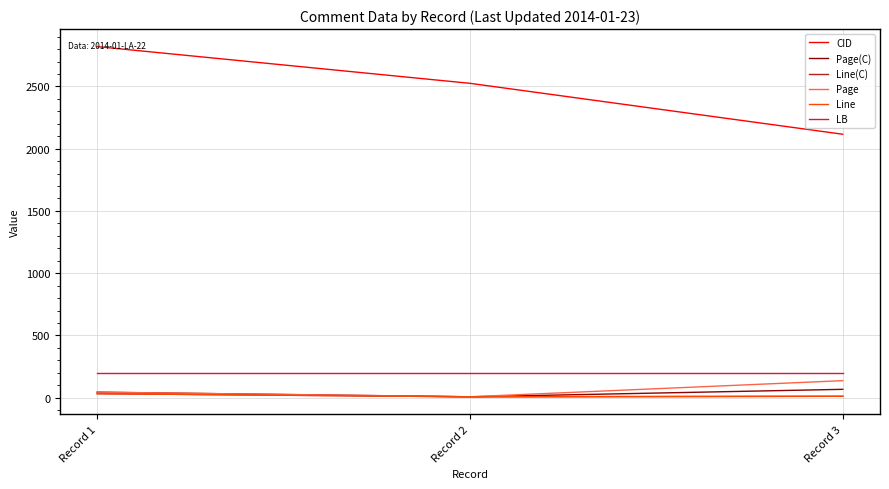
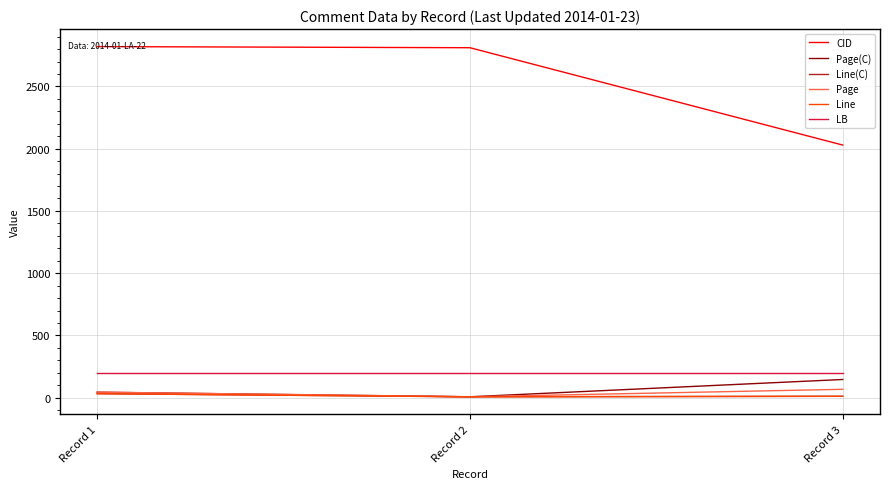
  {
    "CID": {
-     "Record 2": 2530,
-     "Record 3": 2120
+     "Record 2": 2810,
+     "Record 3": 2030
    },
    "Page(C)": {
-     "Record 3": 70
+     "Record 3": 150
    },
    "Line": {
      "Record 3": 10
    },
    "Page": {
-     "Record 3": 140
+     "Record 3": 70
    },
    "LB": {
      "Record 1": 200,
      "Record 2": 200,
      "Record 3": 200
    }
  }
